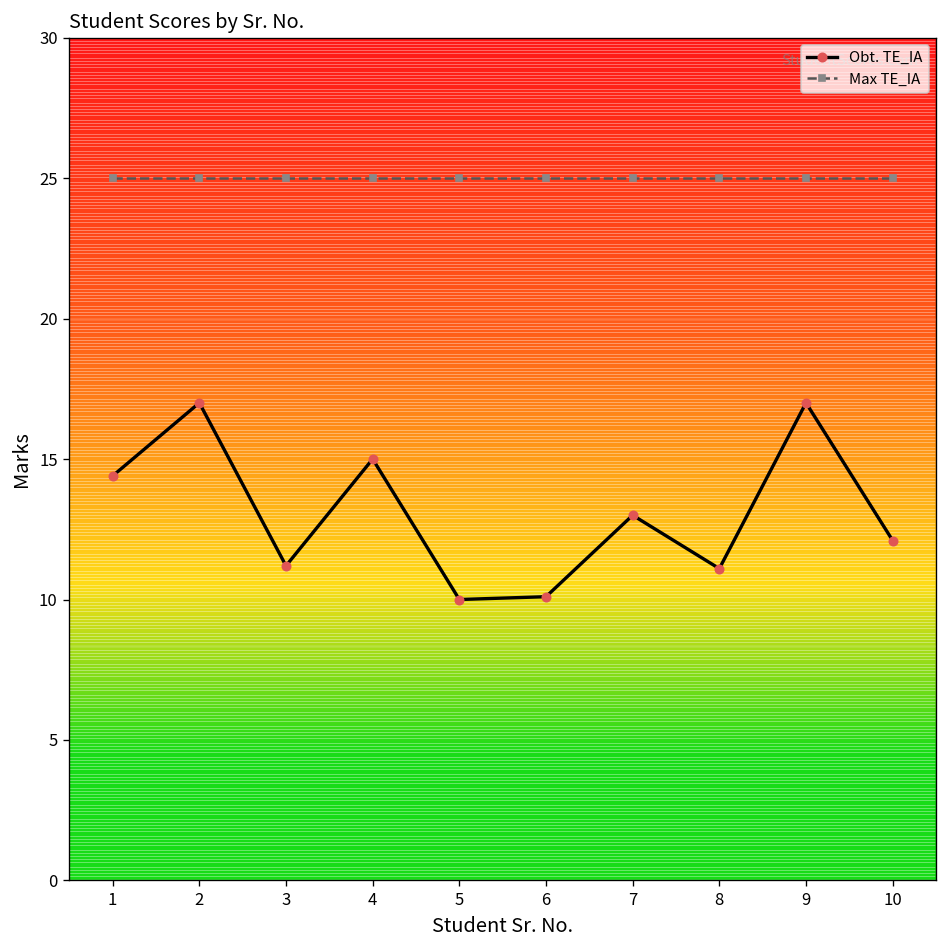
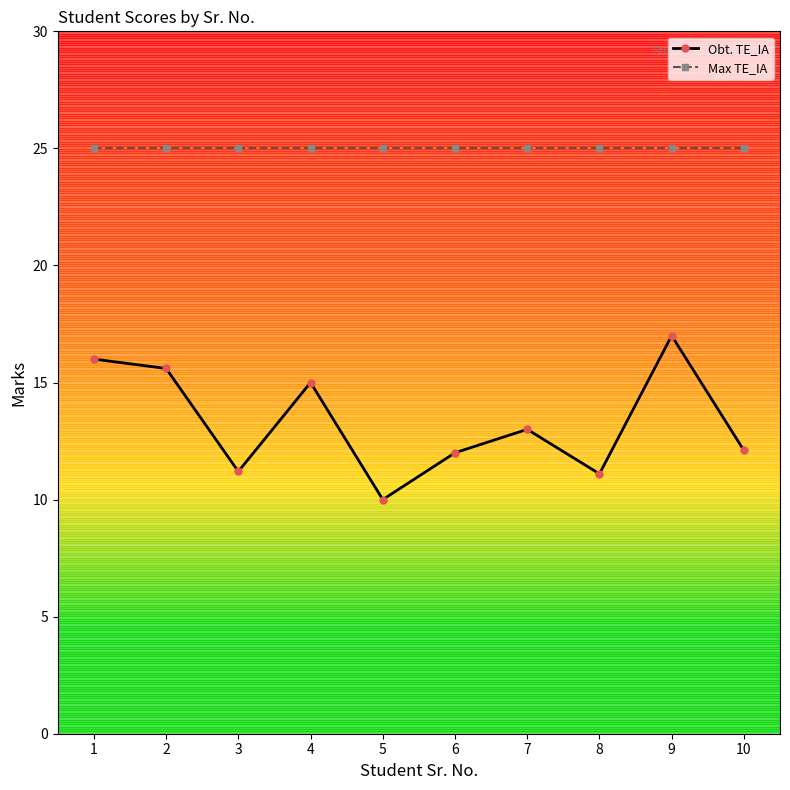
  {
    "Obt. TE_IA": {
-     "1": 14.4,
-     "2": 17.0,
+     "1": 16.0,
+     "2": 15.6,
      "3": 11.2,
      "4": 15.0,
      "5": 10.0,
-     "6": 10.1,
+     "6": 12.0,
      "7": 13.0,
      "8": 11.1,
      "9": 17.0,
      "10": 12.1
    },
    "Max TE_IA": {
      "1": 25.0,
      "2": 25.0,
      "3": 25.0,
      "4": 25.0,
      "5": 25.0,
      "6": 25.0,
      "7": 25.0,
      "8": 25.0,
      "9": 25.0,
      "10": 25.0
    }
  }
